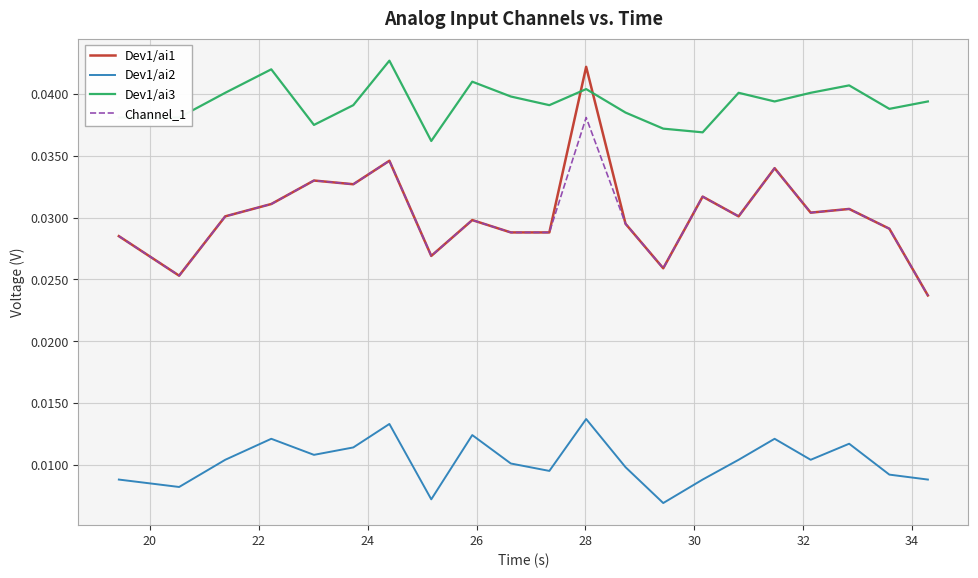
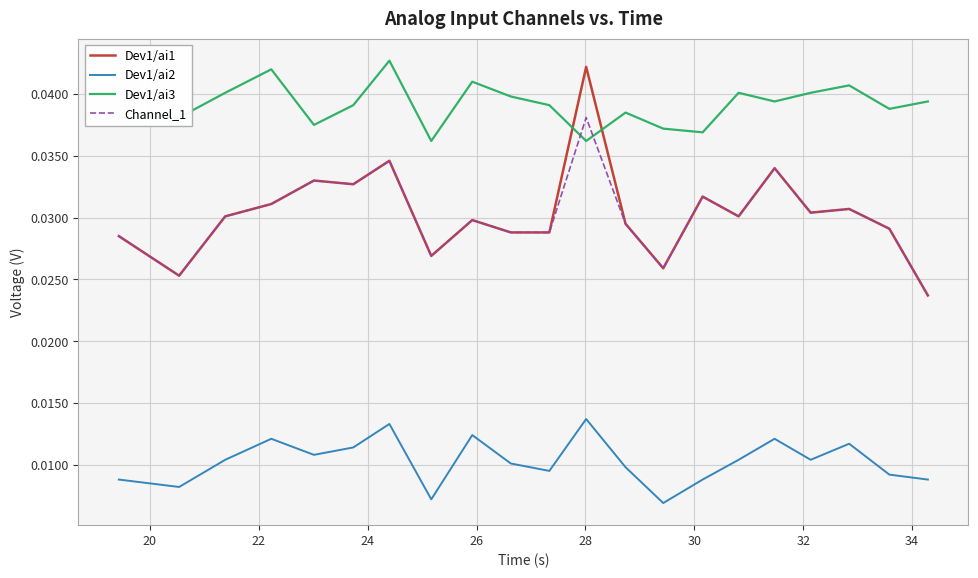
  {
    "Dev1/ai1": {
      "28": 0.0422
    },
    "Dev1/ai2": {
      "28": 0.0137
    },
    "Dev1/ai3": {
-     "28": 0.0404
+     "28": 0.0362
    },
    "Channel_1": {
      "28": 0.0381
    }
  }
